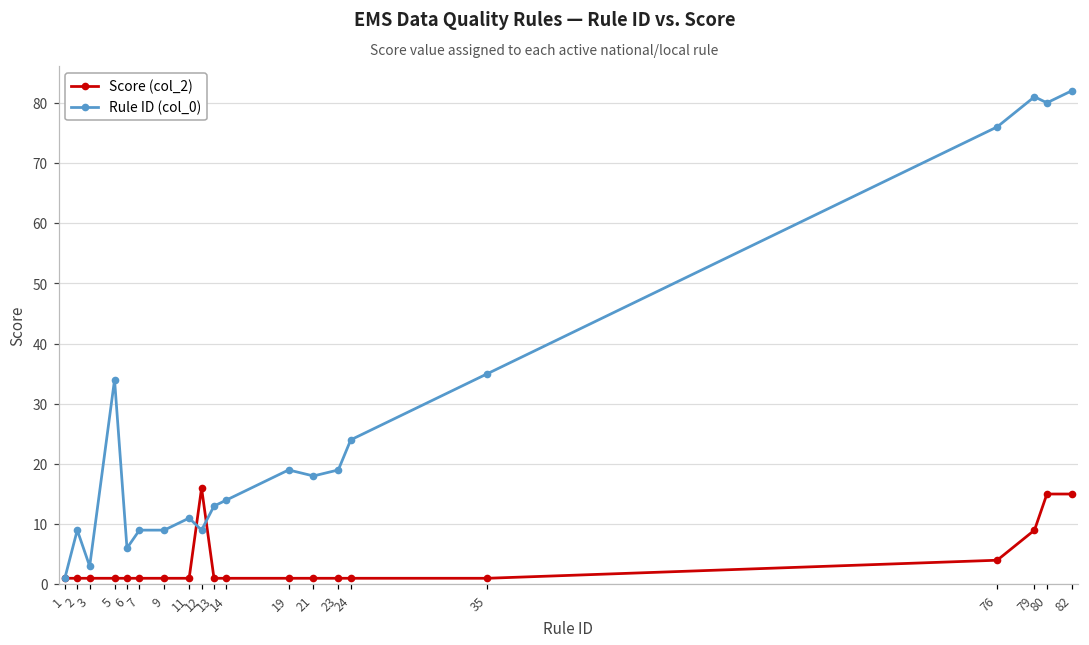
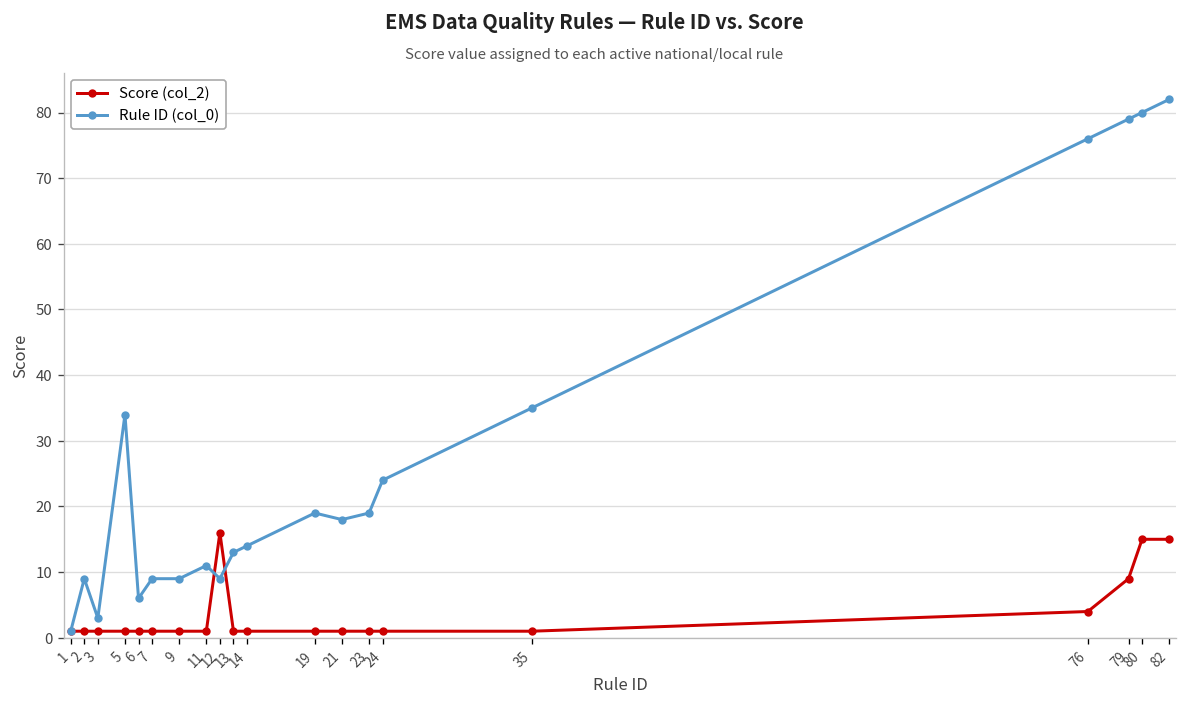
  {
    "Score (col_2)": {
      "2": 1,
      "3": 1,
      "5": 1,
      "6": 1,
      "7": 1,
      "9": 1,
      "11": 1,
      "12": 16,
      "13": 1,
      "14": 1,
      "19": 1,
      "21": 1,
      "23": 1,
      "24": 1,
      "35": 1,
      "76": 4,
      "79": 9,
      "80": 15,
      "82": 15
    },
    "Rule ID (col_0)": {
      "2": 9,
      "3": 3,
      "5": 34,
      "6": 6,
      "7": 9,
      "9": 9,
      "11": 11,
      "12": 9,
      "13": 13,
      "14": 14,
      "19": 19,
      "21": 18,
      "23": 19,
      "24": 24,
      "35": 35,
      "76": 76,
-     "79": 81,
+     "79": 79,
      "80": 80,
      "82": 82
    }
  }
